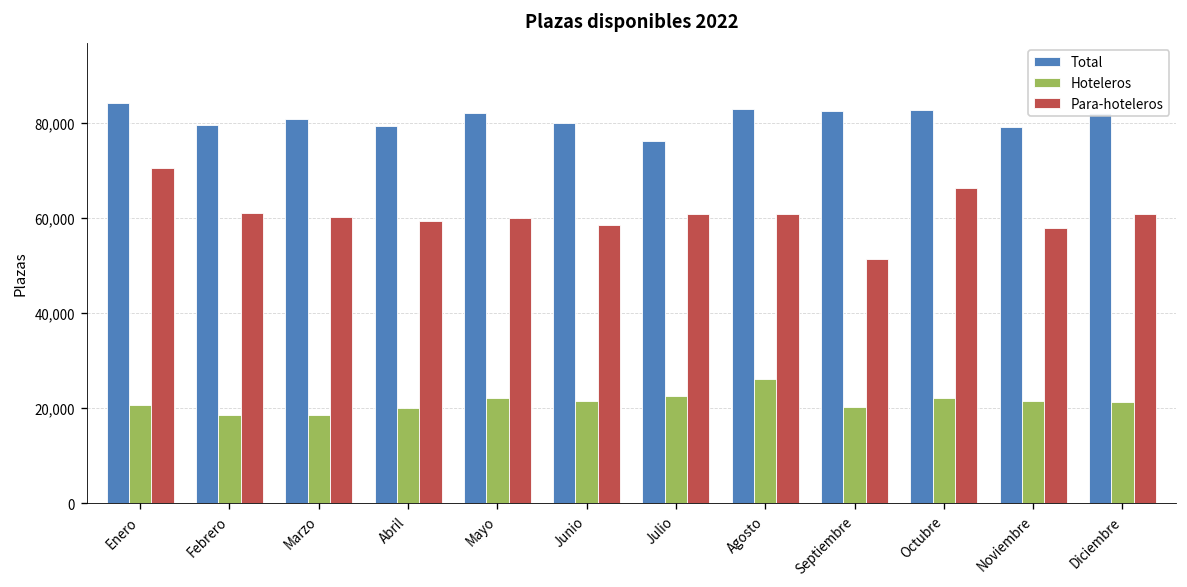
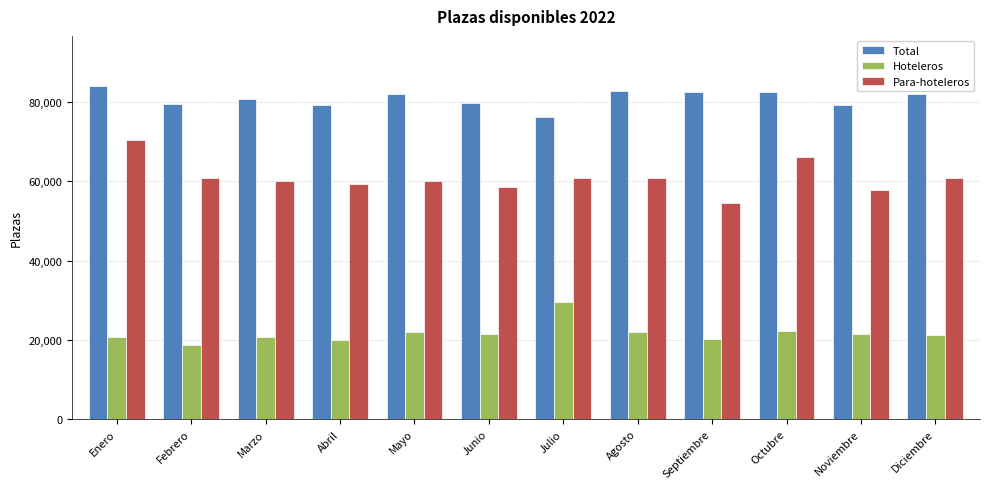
  {
    "Total": {
      "Enero": "84,000",
      "Febrero": "80,000",
      "Marzo": "81,000",
      "Abril": "79,000",
      "Mayo": "82,000",
      "Junio": "80,000",
      "Julio": "76,000",
      "Agosto": "83,000",
      "Septiembre": "82,000",
      "Octubre": "83,000",
      "Noviembre": "79,000",
      "Diciembre": "82,000"
    },
    "Hoteleros": {
      "Enero": "21,000",
      "Febrero": "19,000",
-     "Marzo": "19,000",
+     "Marzo": "21,000",
      "Abril": "20,000",
      "Mayo": "22,000",
      "Junio": "21,000",
-     "Julio": "22,000",
-     "Agosto": "26,000",
+     "Julio": "30,000",
+     "Agosto": "22,000",
      "Septiembre": "20,000",
      "Octubre": "22,000",
      "Noviembre": "21,000",
      "Diciembre": "21,000"
    },
    "Para-hoteleros": {
      "Enero": "71,000",
      "Febrero": "61,000",
      "Marzo": "60,000",
      "Abril": "59,000",
      "Mayo": "60,000",
      "Junio": "59,000",
      "Julio": "61,000",
      "Agosto": "61,000",
-     "Septiembre": "51,000",
+     "Septiembre": "55,000",
      "Octubre": "66,000",
      "Noviembre": "58,000",
      "Diciembre": "61,000"
    }
  }
